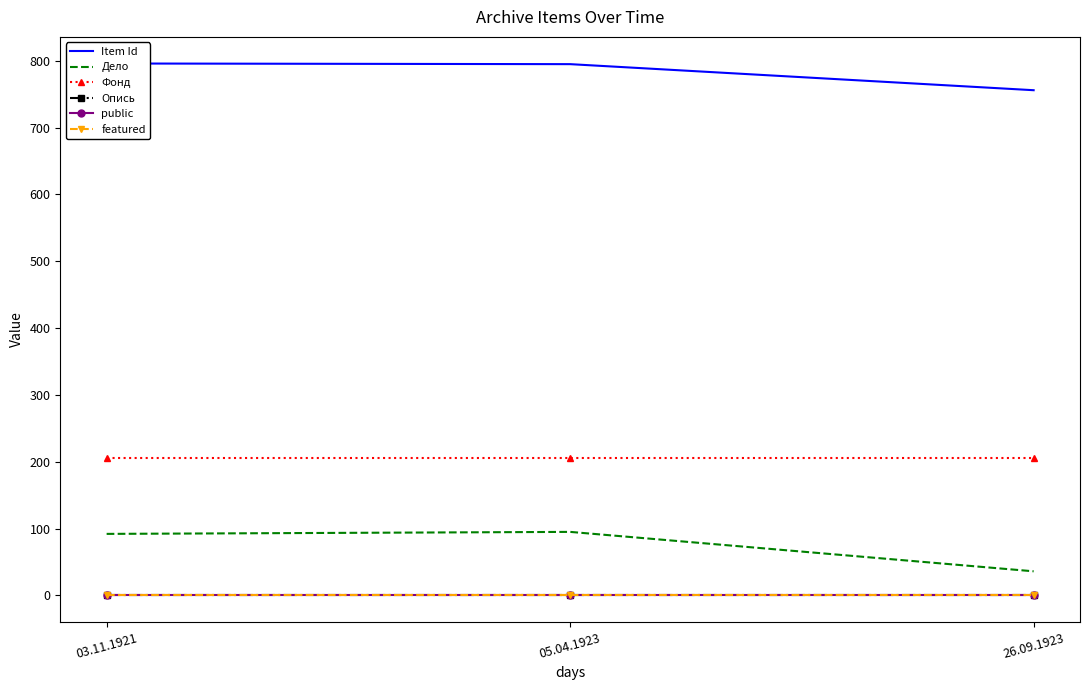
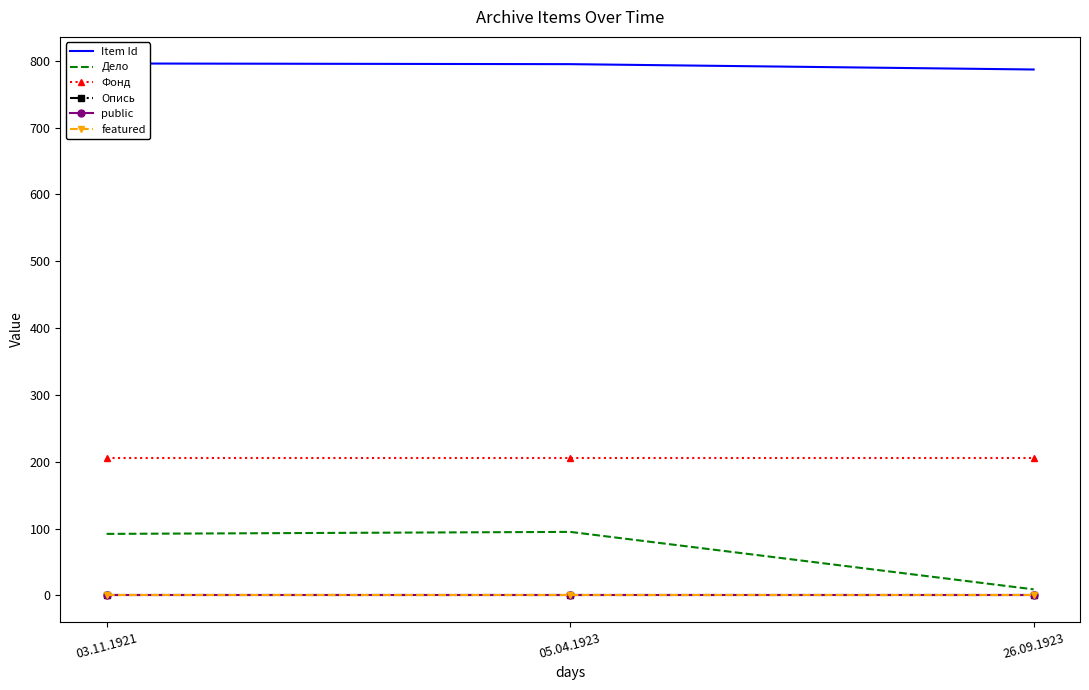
  {
    "Item Id": {
      "05.04.1923": 800,
-     "26.09.1923": 760
+     "26.09.1923": 790
    },
    "Дело": {
      "03.11.1921": 90,
      "05.04.1923": 100,
-     "26.09.1923": 40
+     "26.09.1923": 10
    },
    "Фонд": {
      "03.11.1921": 210,
      "05.04.1923": 210,
      "26.09.1923": 210
    },
    "featured": {
      "03.11.1921": 0,
      "05.04.1923": 0,
      "26.09.1923": 0
    }
  }
